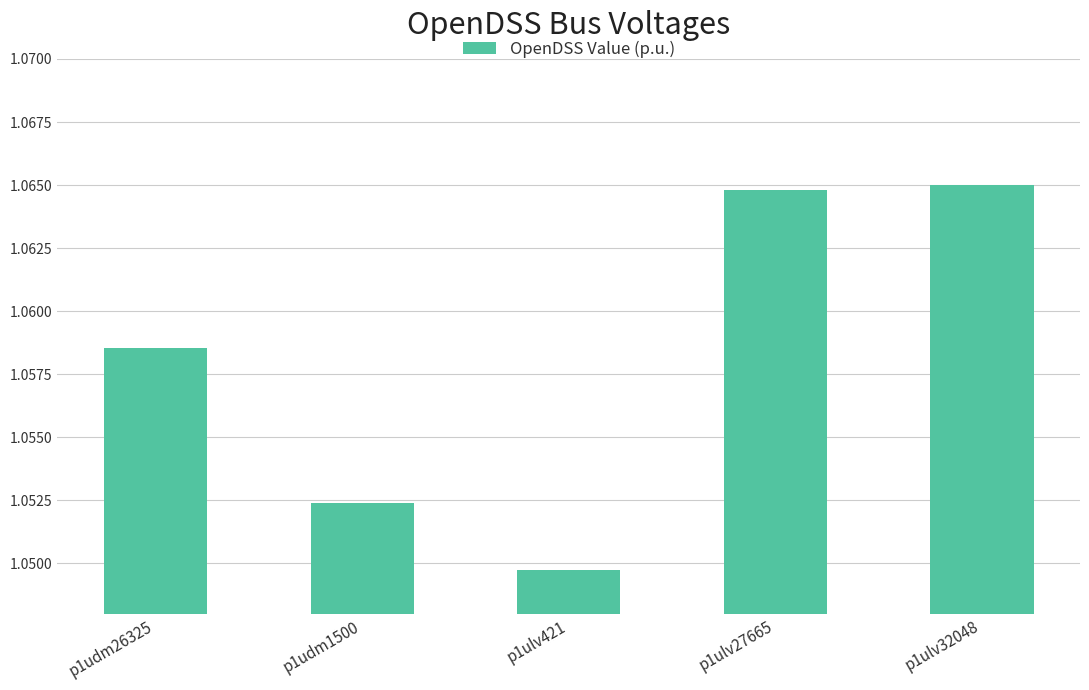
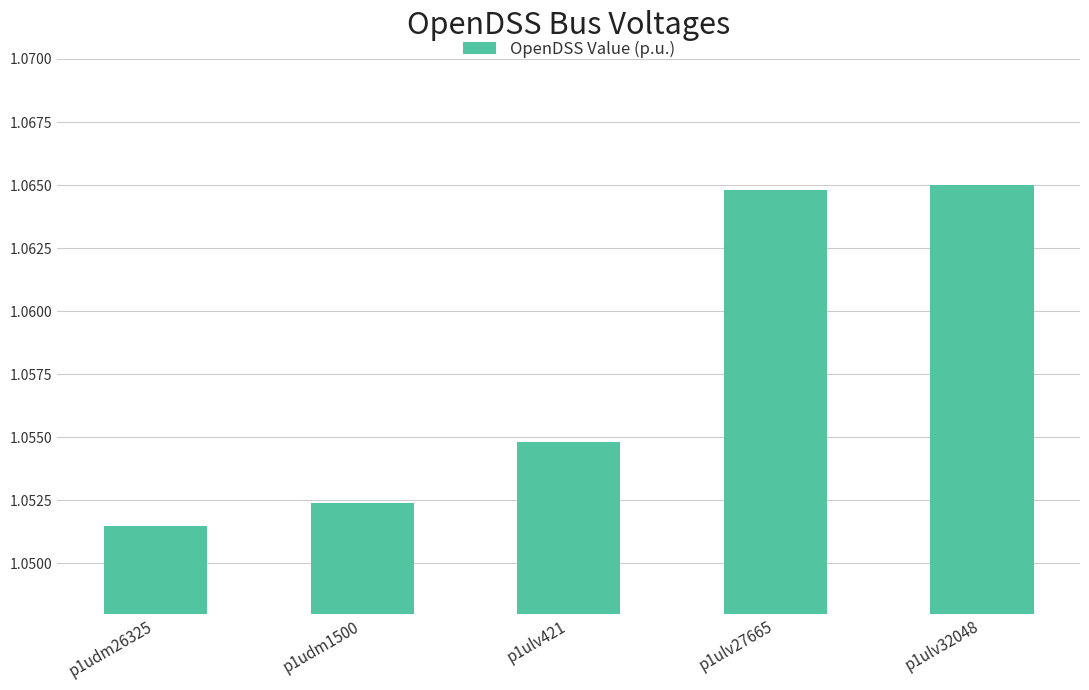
  {
-   "p1udm26325": 1.0585,
+   "p1udm26325": 1.0515,
    "p1udm1500": 1.0524,
-   "p1ulv421": 1.0498,
+   "p1ulv421": 1.0548,
    "p1ulv27665": 1.0648,
    "p1ulv32048": 1.0650
  }
